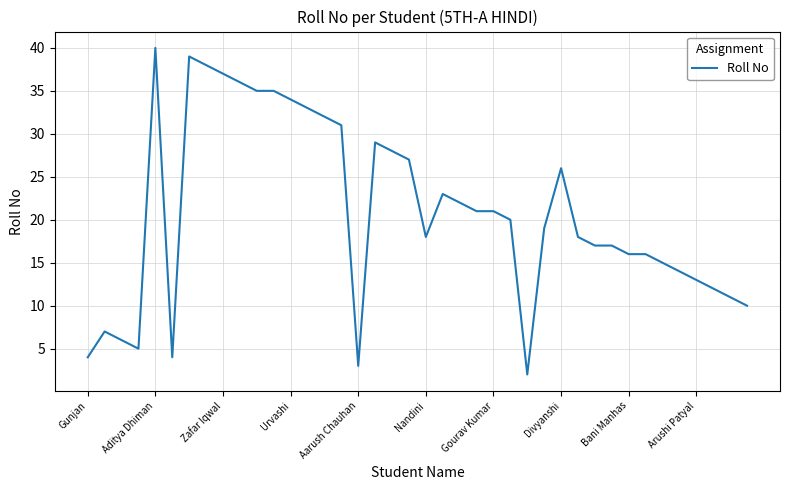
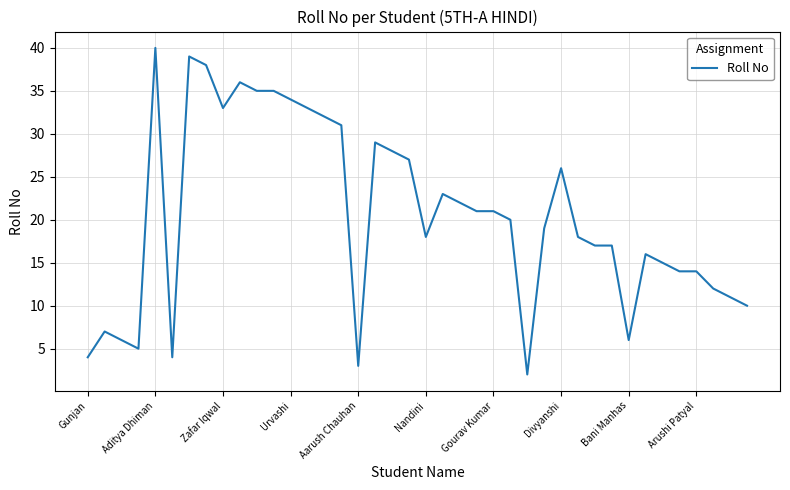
  {
    "Gunjan": 4,
    "Aditya Dhiman": 40,
-   "Zafar Iqwal": 37,
+   "Zafar Iqwal": 33,
    "Urvashi": 34,
    "Aarush Chauhan": 3,
    "Nandini": 18,
    "Gourav Kumar": 21,
    "Divyanshi": 26,
-   "Bani Manhas": 16,
-   "Arushi Patyal": 13
+   "Bani Manhas": 6,
+   "Arushi Patyal": 14
  }
